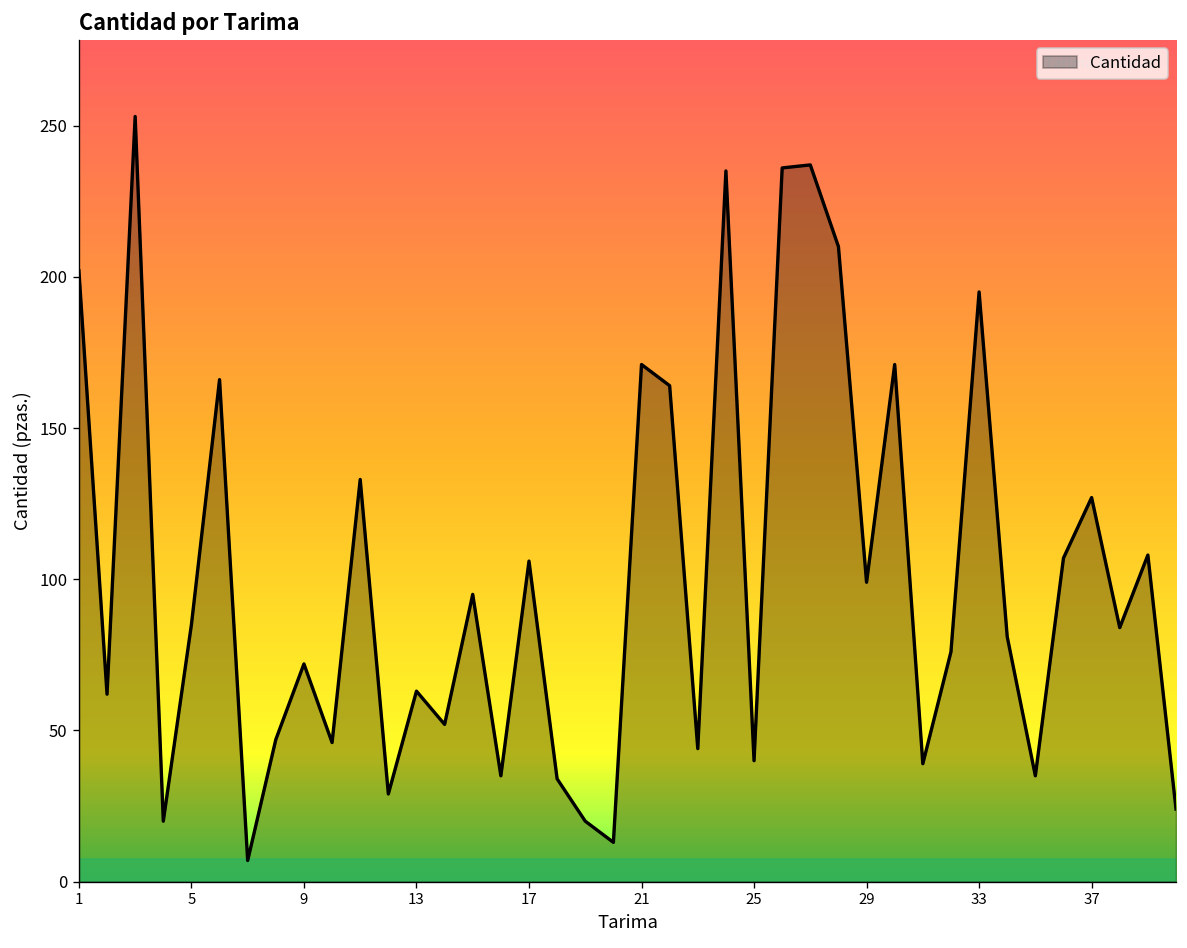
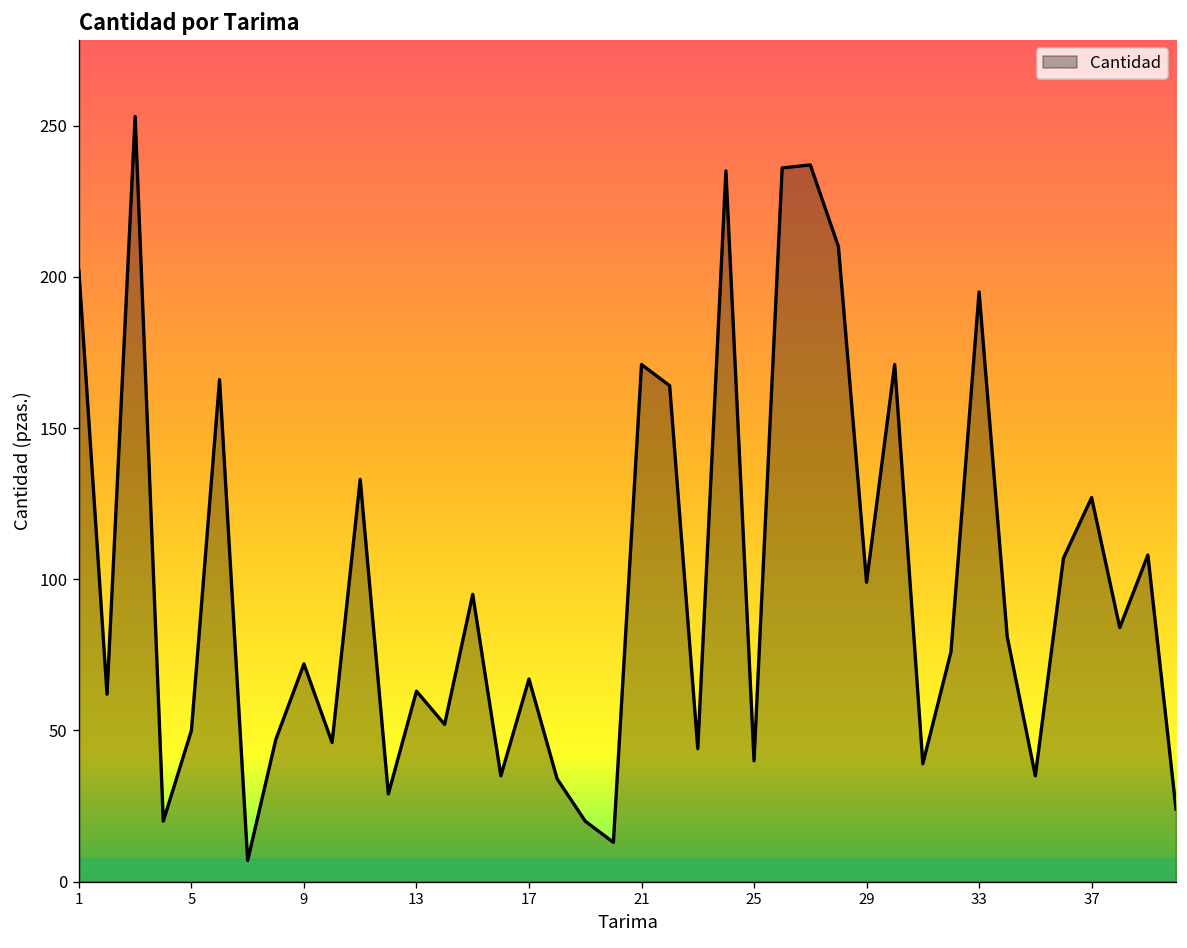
  {
    "1": 202,
-   "5": 85,
+   "5": 50,
    "9": 72,
    "13": 63,
-   "17": 106,
+   "17": 67,
    "21": 171,
    "25": 40,
    "29": 99,
    "33": 195,
    "37": 127
  }
